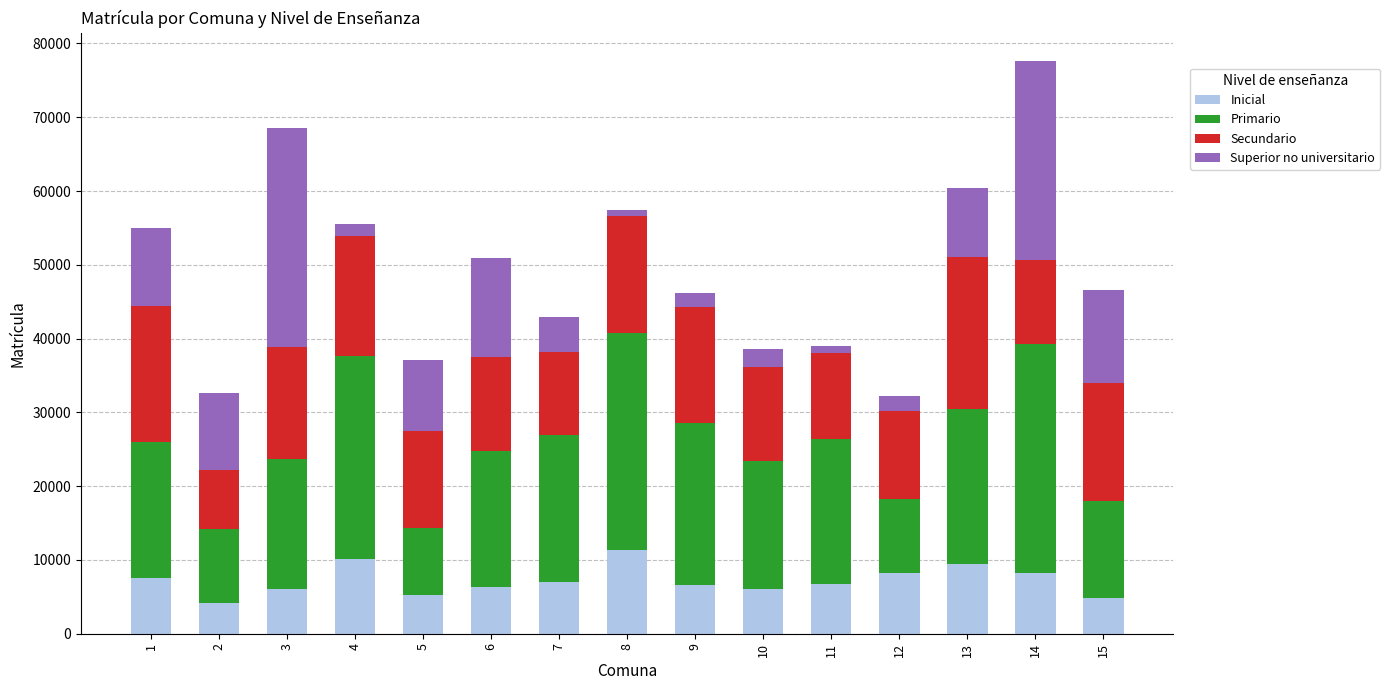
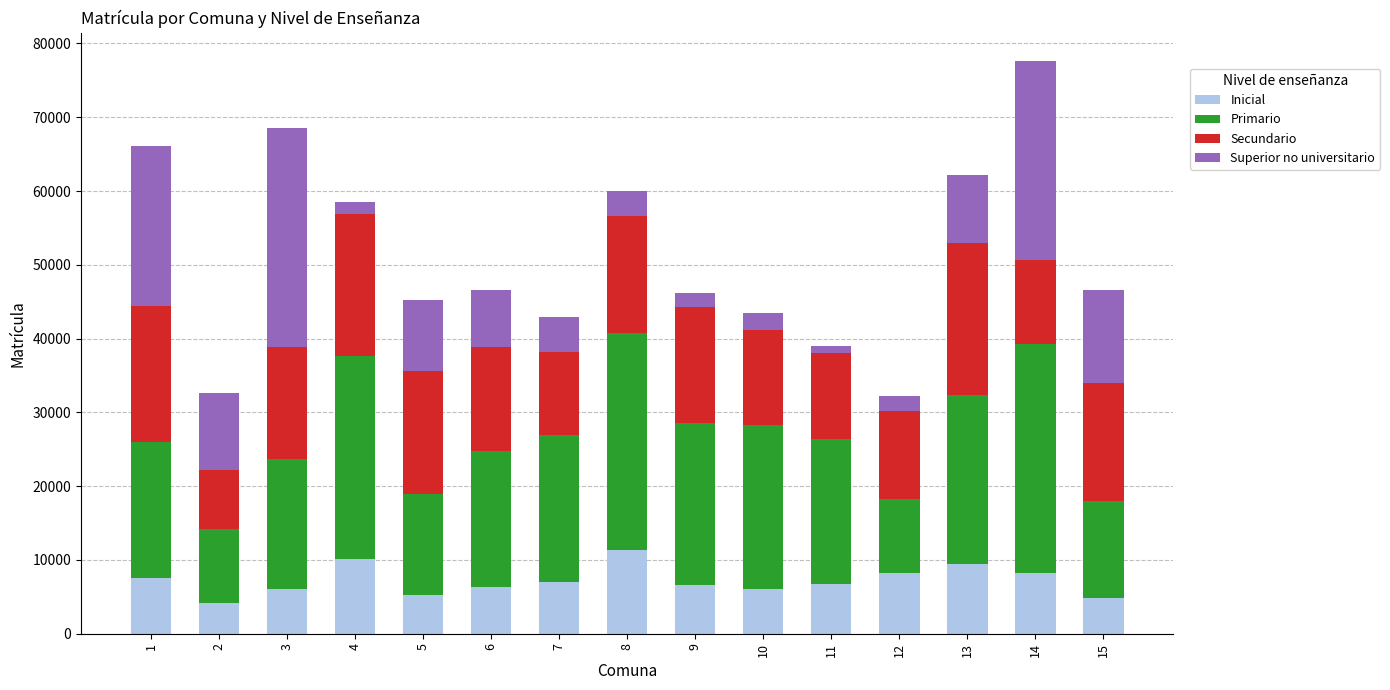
  {
    "Inicial": {
      "1": 8000,
      "2": 4000,
      "3": 6000,
      "4": 10000,
      "5": 5000,
      "6": 6000,
      "7": 7000,
      "8": 11000,
      "9": 7000,
      "10": 6000,
      "11": 7000,
      "12": 8000,
      "13": 9000,
      "14": 8000,
      "15": 5000
    },
    "Primario": {
      "1": 18000,
      "2": 10000,
      "3": 18000,
      "4": 28000,
-     "5": 9000,
+     "5": 14000,
      "6": 18000,
      "7": 20000,
      "8": 29000,
      "9": 22000,
-     "10": 17000,
+     "10": 22000,
      "11": 20000,
      "12": 10000,
-     "13": 21000,
+     "13": 23000,
      "14": 31000,
      "15": 13000
    },
    "Secundario": {
      "1": 18000,
      "2": 8000,
      "3": 15000,
-     "4": 16000,
-     "5": 13000,
-     "6": 13000,
+     "4": 19000,
+     "5": 17000,
+     "6": 14000,
      "7": 11000,
      "8": 16000,
      "9": 16000,
      "10": 13000,
      "11": 12000,
      "12": 12000,
      "13": 21000,
      "14": 11000,
      "15": 16000
    },
    "Superior no universitario": {
-     "1": 11000,
+     "1": 22000,
      "2": 10000,
      "3": 30000,
      "4": 2000,
      "5": 10000,
-     "6": 13000,
+     "6": 8000,
      "7": 5000,
-     "8": 1000,
+     "8": 3000,
      "9": 2000,
      "10": 2000,
      "11": 1000,
      "12": 2000,
      "13": 9000,
      "14": 27000,
      "15": 13000
    }
  }
